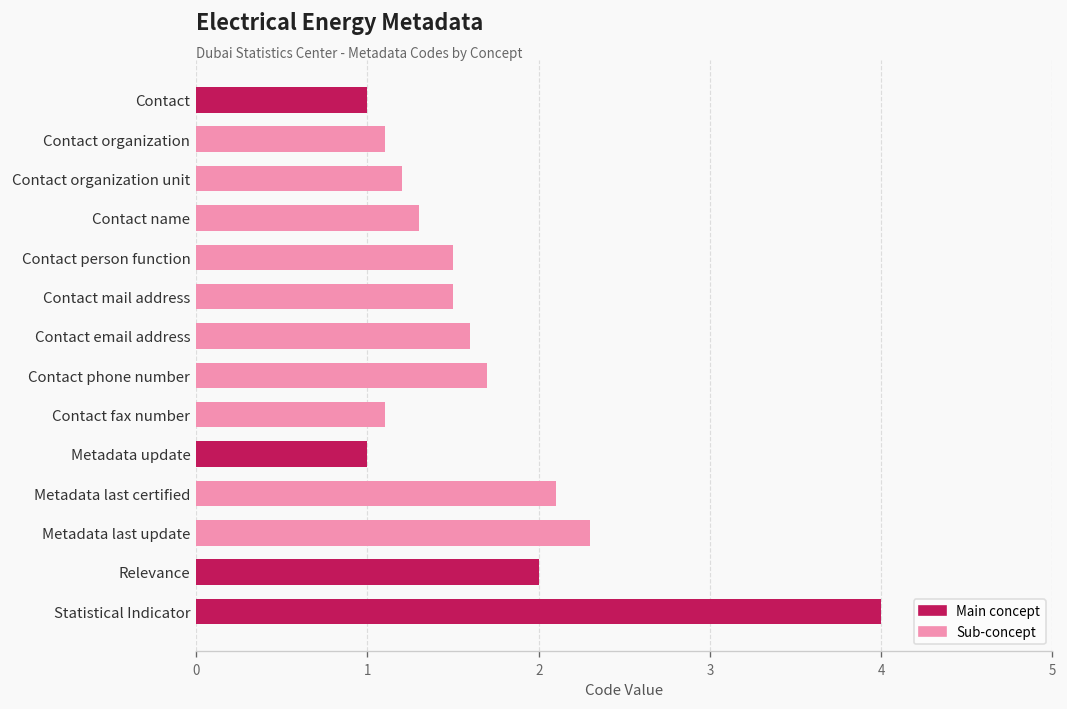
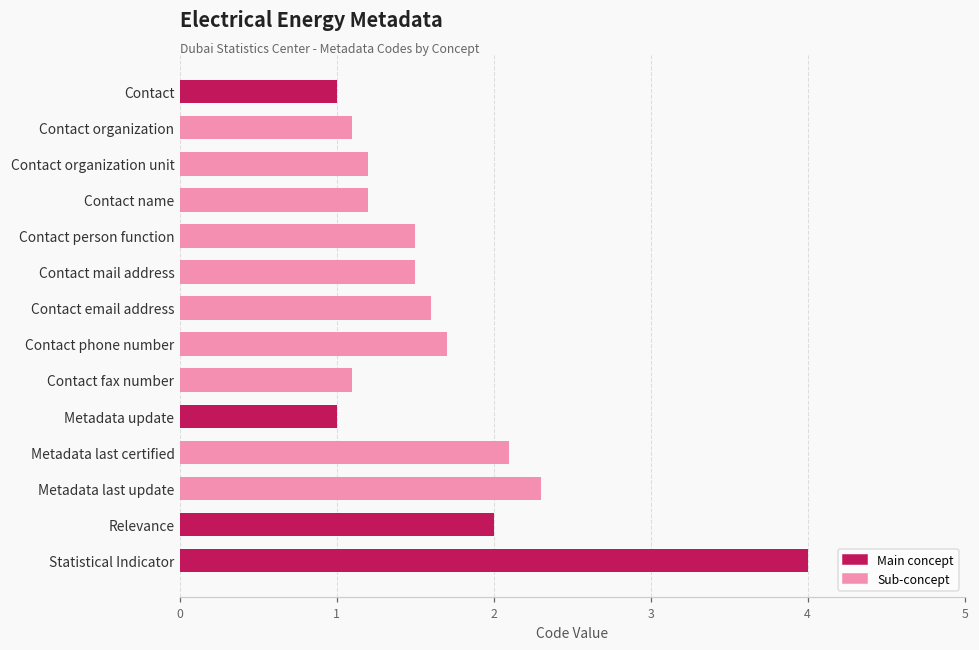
  {
    "Contact": 1.0,
    "Contact organization": 1.1,
    "Contact organization unit": 1.2,
-   "Contact name": 1.3,
+   "Contact name": 1.2,
    "Contact person function": 1.5,
    "Contact mail address": 1.5,
    "Contact email address": 1.6,
    "Contact phone number": 1.7,
    "Contact fax number": 1.1,
    "Metadata update": 1.0,
    "Metadata last certified": 2.1,
    "Metadata last update": 2.3,
    "Relevance": 2.0,
    "Statistical Indicator": 4.0
  }
